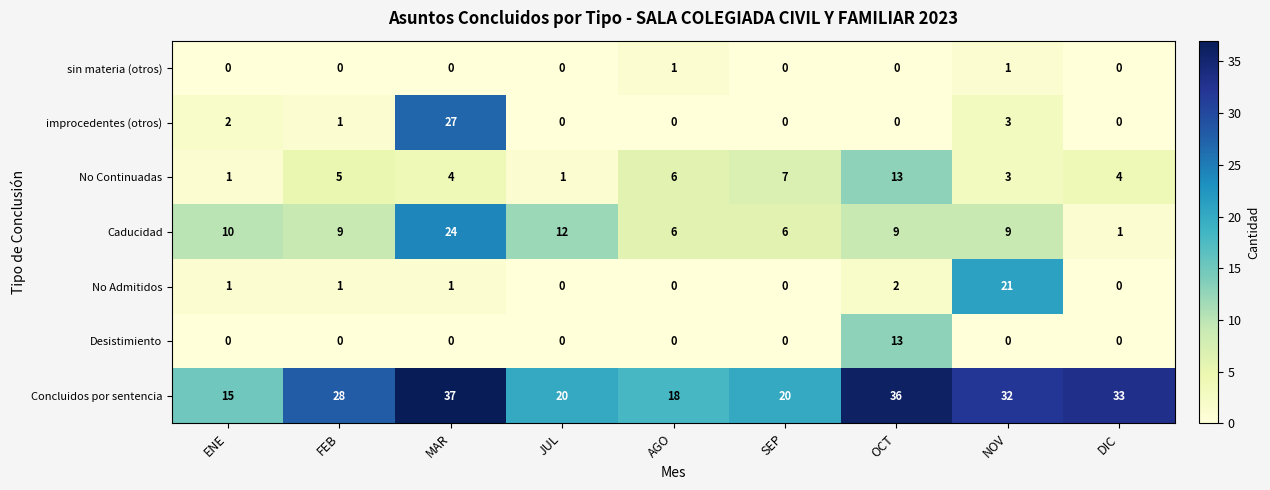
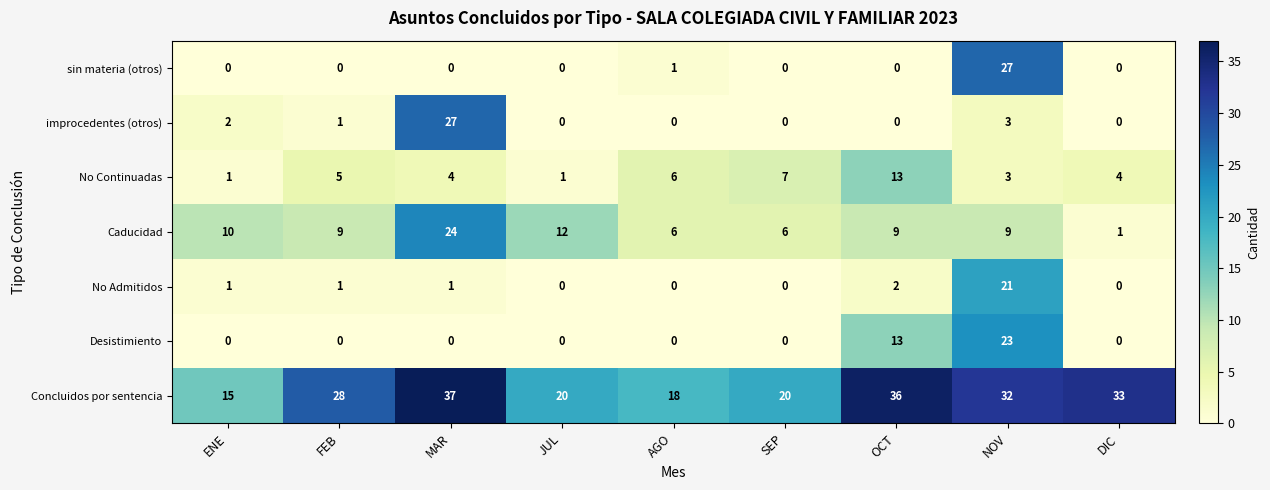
  {
    "sin materia (otros)": {
      "ENE": 0,
      "FEB": 0,
      "MAR": 0,
      "JUL": 0,
      "AGO": 1,
      "SEP": 0,
      "OCT": 0,
-     "NOV": 1,
+     "NOV": 27,
      "DIC": 0
    },
    "improcedentes (otros)": {
      "ENE": 2,
      "FEB": 1,
      "MAR": 27,
      "JUL": 0,
      "AGO": 0,
      "SEP": 0,
      "OCT": 0,
      "NOV": 3,
      "DIC": 0
    },
    "No Continuadas": {
      "ENE": 1,
      "FEB": 5,
      "MAR": 4,
      "JUL": 1,
      "AGO": 6,
      "SEP": 7,
      "OCT": 13,
      "NOV": 3,
      "DIC": 4
    },
    "Caducidad": {
      "ENE": 10,
      "FEB": 9,
      "MAR": 24,
      "JUL": 12,
      "AGO": 6,
      "SEP": 6,
      "OCT": 9,
      "NOV": 9,
      "DIC": 1
    },
    "No Admitidos": {
      "ENE": 1,
      "FEB": 1,
      "MAR": 1,
      "JUL": 0,
      "AGO": 0,
      "SEP": 0,
      "OCT": 2,
      "NOV": 21,
      "DIC": 0
    },
    "Desistimiento": {
      "ENE": 0,
      "FEB": 0,
      "MAR": 0,
      "JUL": 0,
      "AGO": 0,
      "SEP": 0,
      "OCT": 13,
-     "NOV": 0,
+     "NOV": 23,
      "DIC": 0
    },
    "Concluidos por sentencia": {
      "ENE": 15,
      "FEB": 28,
      "MAR": 37,
      "JUL": 20,
      "AGO": 18,
      "SEP": 20,
      "OCT": 36,
      "NOV": 32,
      "DIC": 33
    }
  }
